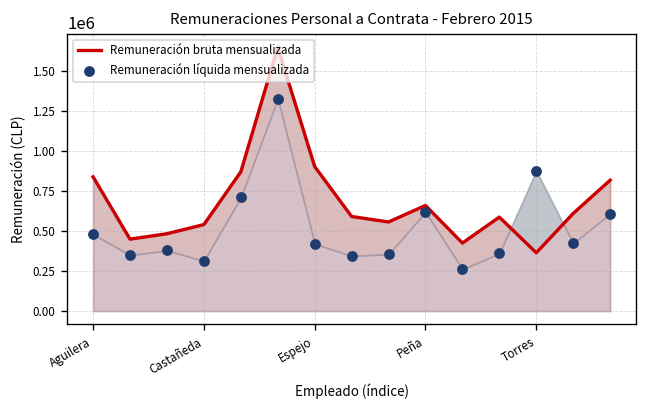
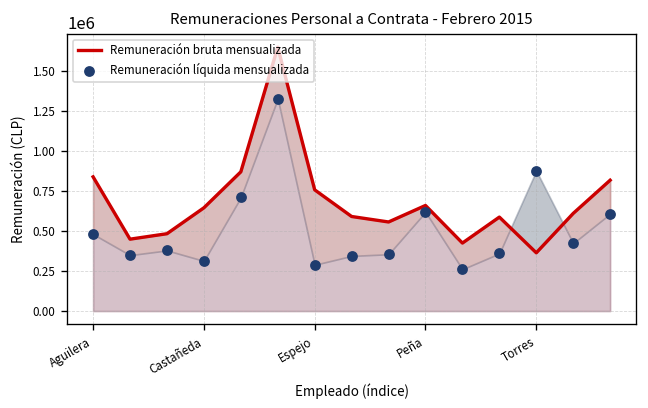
  {
    "Remuneración bruta mensualizada": {
-     "Castañeda": 540000,
-     "Espejo": 900000,
+     "Castañeda": 650000,
+     "Espejo": 760000,
      "Torres": 360000
    },
    "Remuneración líquida mensualizada": {
      "Aguilera": 480000,
      "Castañeda": 310000,
-     "Espejo": 420000,
+     "Espejo": 290000,
      "Peña": 620000
    }
  }
